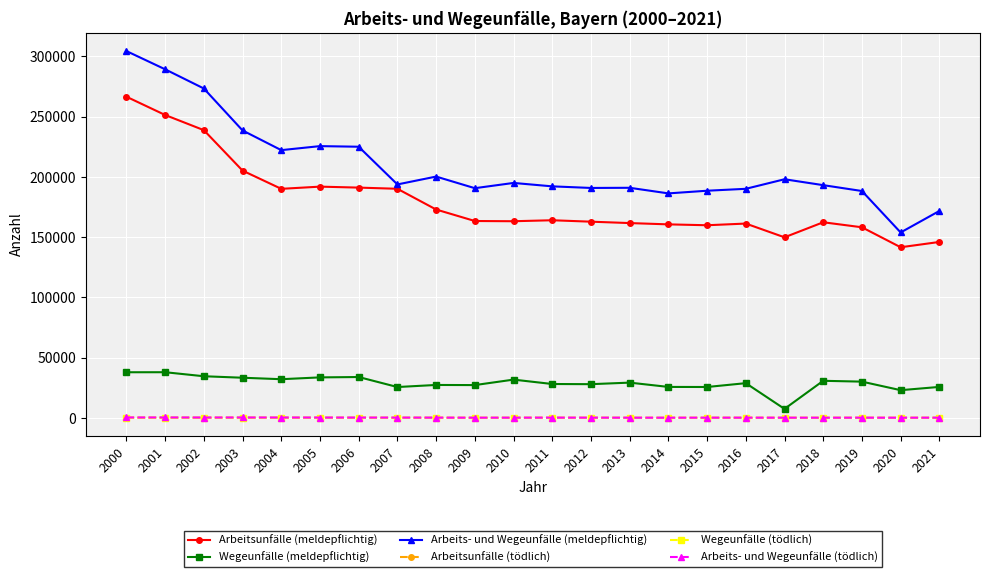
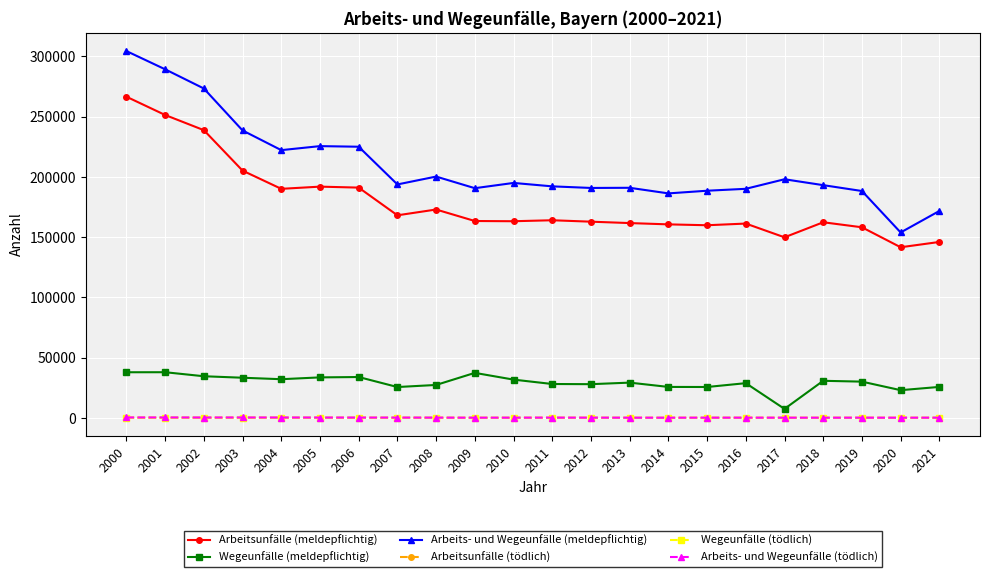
  {
    "Arbeitsunfälle (meldepflichtig)": {
      "2000": 267000,
      "2001": 251000,
      "2002": 239000,
      "2003": 205000,
      "2004": 190000,
      "2005": 192000,
      "2006": 191000,
-     "2007": 190000,
+     "2007": 168000,
      "2008": 173000,
      "2009": 163000,
      "2010": 163000,
      "2011": 164000,
      "2012": 163000,
      "2013": 162000,
      "2014": 161000,
      "2015": 160000,
      "2016": 161000,
      "2017": 150000,
      "2018": 162000,
      "2019": 158000,
      "2020": 142000,
      "2021": 146000
    },
    "Wegeunfälle (meldepflichtig)": {
      "2000": 38000,
      "2001": 38000,
      "2002": 35000,
      "2003": 33000,
      "2004": 32000,
      "2005": 34000,
      "2006": 34000,
      "2007": 26000,
      "2008": 27000,
-     "2009": 27000,
+     "2009": 37000,
      "2010": 32000,
      "2011": 28000,
      "2012": 28000,
      "2013": 29000,
      "2014": 26000,
      "2015": 26000,
      "2016": 29000,
      "2017": 7000,
      "2018": 31000,
      "2019": 30000,
      "2020": 23000,
      "2021": 26000
    },
    "Arbeits- und Wegeunfälle (meldepflichtig)": {
      "2000": 304000,
      "2001": 289000,
      "2002": 273000,
      "2003": 239000,
      "2004": 222000,
      "2005": 226000,
      "2006": 225000,
      "2007": 194000,
      "2008": 200000,
      "2009": 191000,
      "2010": 195000,
      "2011": 192000,
      "2012": 191000,
      "2013": 191000,
      "2014": 186000,
      "2015": 189000,
      "2016": 190000,
      "2017": 198000,
      "2018": 193000,
      "2019": 188000,
      "2020": 154000,
      "2021": 172000
    },
    "Arbeits- und Wegeunfälle (tödlich)": {
      "2000": 0,
      "2001": 0,
      "2002": 0,
      "2003": 0,
      "2004": 0,
      "2005": 0,
      "2006": 0,
      "2007": 0,
      "2008": 0,
      "2009": 0,
      "2010": 0,
      "2011": 0,
      "2012": 0,
      "2013": 0,
      "2014": 0,
      "2015": 0,
      "2016": 0,
      "2017": 0,
      "2018": 0,
      "2019": 0,
      "2020": 0,
      "2021": 0
    }
  }
